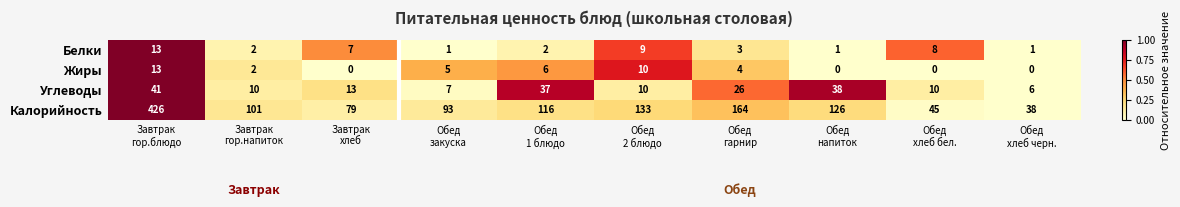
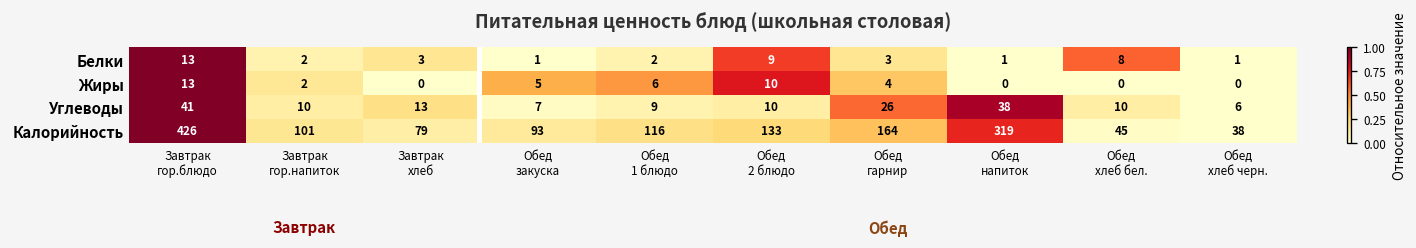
  {
    "Белки": {
      "Завтрак гор.блюдо": 13,
      "Завтрак гор.напиток": 2,
-     "Завтрак хлеб": 7,
+     "Завтрак хлеб": 3,
      "Обед закуска": 1,
      "Обед 1 блюдо": 2,
      "Обед 2 блюдо": 9,
      "Обед гарнир": 3,
      "Обед напиток": 1,
      "Обед хлеб бел.": 8,
      "Обед хлеб черн.": 1
    },
    "Жиры": {
      "Завтрак гор.блюдо": 13,
      "Завтрак гор.напиток": 2,
      "Завтрак хлеб": 0,
      "Обед закуска": 5,
      "Обед 1 блюдо": 6,
      "Обед 2 блюдо": 10,
      "Обед гарнир": 4,
      "Обед напиток": 0,
      "Обед хлеб бел.": 0,
      "Обед хлеб черн.": 0
    },
    "Углеводы": {
      "Завтрак гор.блюдо": 41,
      "Завтрак гор.напиток": 10,
      "Завтрак хлеб": 13,
      "Обед закуска": 7,
-     "Обед 1 блюдо": 37,
+     "Обед 1 блюдо": 9,
      "Обед 2 блюдо": 10,
      "Обед гарнир": 26,
      "Обед напиток": 38,
      "Обед хлеб бел.": 10,
      "Обед хлеб черн.": 6
    },
    "Калорийность": {
      "Завтрак гор.блюдо": 426,
      "Завтрак гор.напиток": 101,
      "Завтрак хлеб": 79,
      "Обед закуска": 93,
      "Обед 1 блюдо": 116,
      "Обед 2 блюдо": 133,
      "Обед гарнир": 164,
-     "Обед напиток": 126,
+     "Обед напиток": 319,
      "Обед хлеб бел.": 45,
      "Обед хлеб черн.": 38
    }
  }
